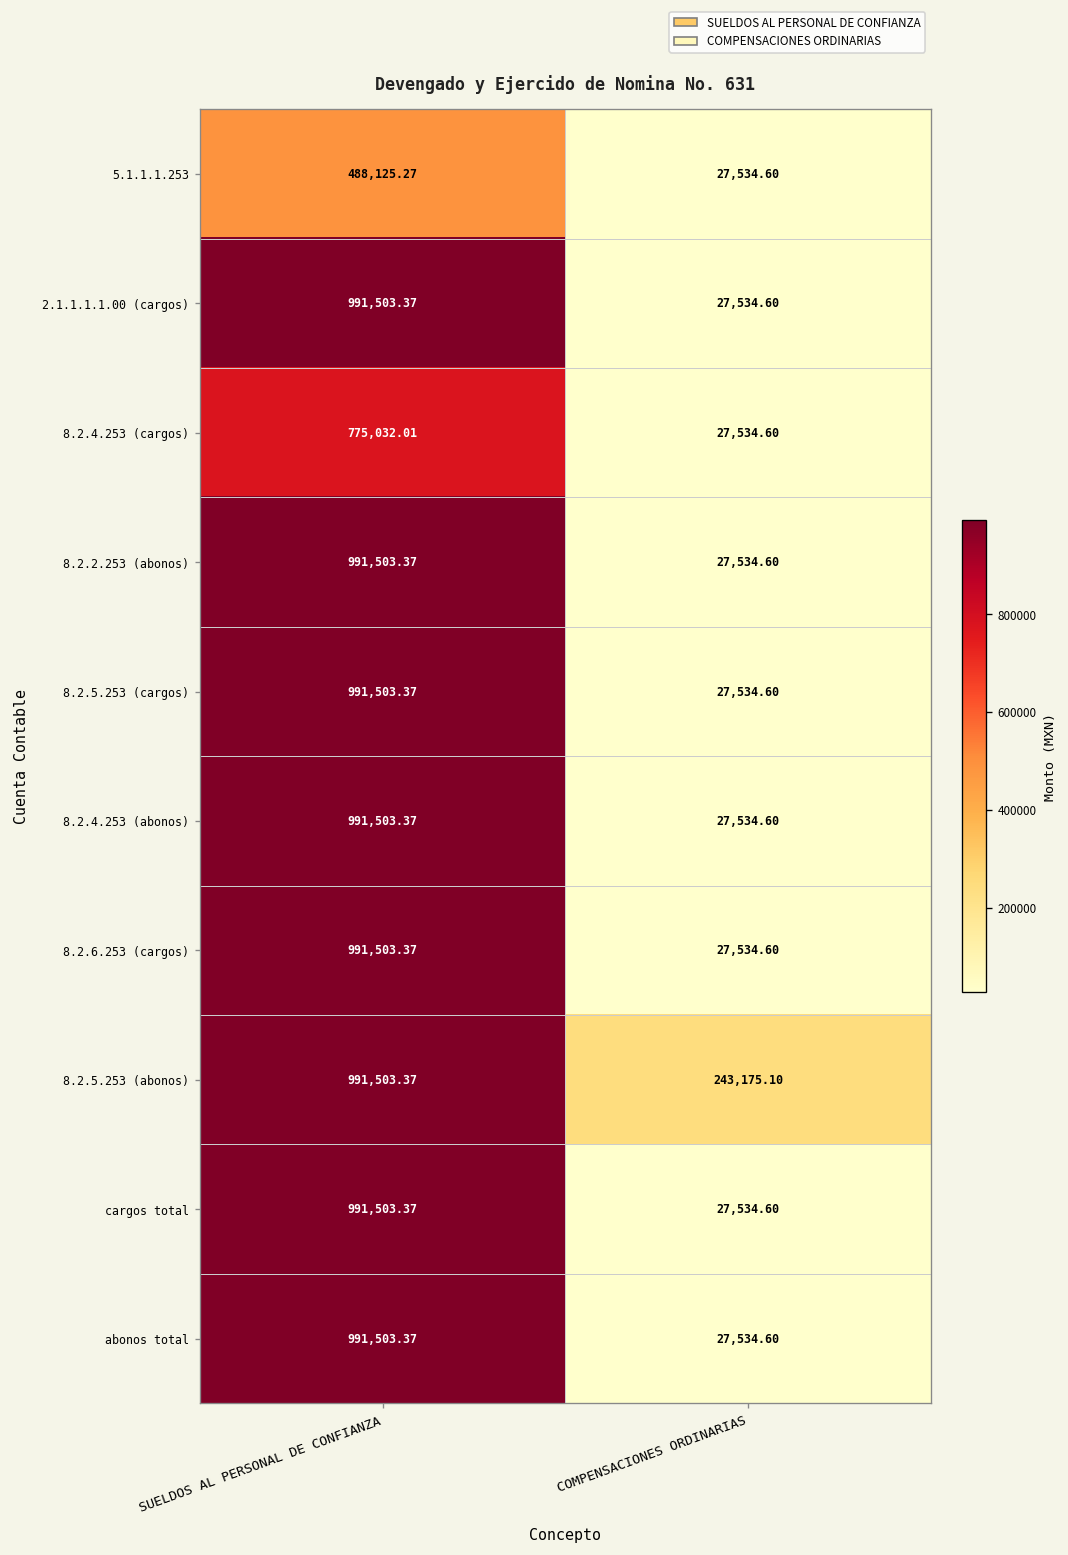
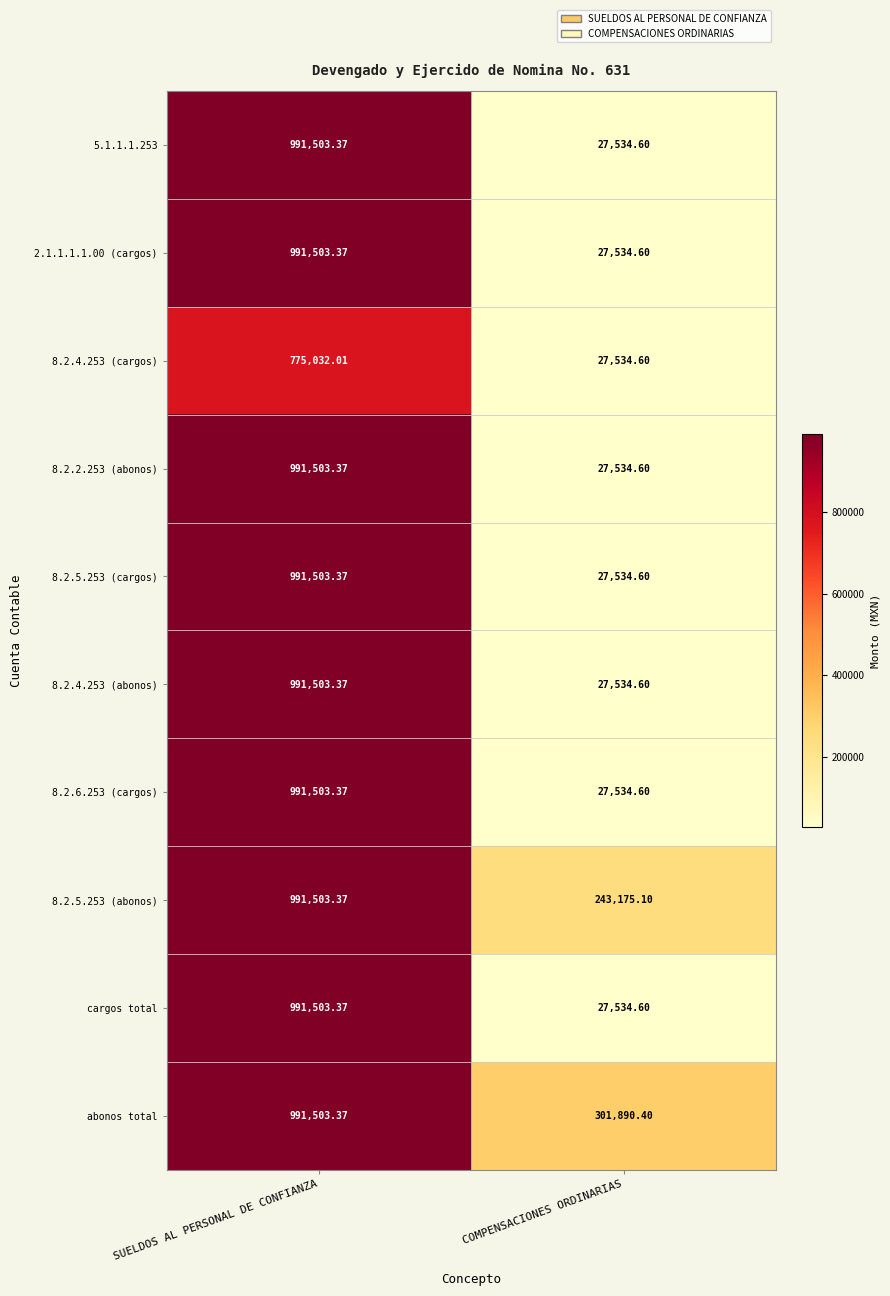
  {
    "5.1.1.1.253": {
-     "SUELDOS AL PERSONAL DE CONFIANZA": "488,125.27",
+     "SUELDOS AL PERSONAL DE CONFIANZA": "991,503.37",
      "COMPENSACIONES ORDINARIAS": "27,534.60"
    },
    "2.1.1.1.1.00 (cargos)": {
      "SUELDOS AL PERSONAL DE CONFIANZA": "991,503.37",
      "COMPENSACIONES ORDINARIAS": "27,534.60"
    },
    "8.2.4.253 (cargos)": {
      "SUELDOS AL PERSONAL DE CONFIANZA": "775,032.01",
      "COMPENSACIONES ORDINARIAS": "27,534.60"
    },
    "8.2.2.253 (abonos)": {
      "SUELDOS AL PERSONAL DE CONFIANZA": "991,503.37",
      "COMPENSACIONES ORDINARIAS": "27,534.60"
    },
    "8.2.5.253 (cargos)": {
      "SUELDOS AL PERSONAL DE CONFIANZA": "991,503.37",
      "COMPENSACIONES ORDINARIAS": "27,534.60"
    },
    "8.2.4.253 (abonos)": {
      "SUELDOS AL PERSONAL DE CONFIANZA": "991,503.37",
      "COMPENSACIONES ORDINARIAS": "27,534.60"
    },
    "8.2.6.253 (cargos)": {
      "SUELDOS AL PERSONAL DE CONFIANZA": "991,503.37",
      "COMPENSACIONES ORDINARIAS": "27,534.60"
    },
    "8.2.5.253 (abonos)": {
      "SUELDOS AL PERSONAL DE CONFIANZA": "991,503.37",
      "COMPENSACIONES ORDINARIAS": "243,175.10"
    },
    "cargos total": {
      "SUELDOS AL PERSONAL DE CONFIANZA": "991,503.37",
      "COMPENSACIONES ORDINARIAS": "27,534.60"
    },
    "abonos total": {
      "SUELDOS AL PERSONAL DE CONFIANZA": "991,503.37",
-     "COMPENSACIONES ORDINARIAS": "27,534.60"
+     "COMPENSACIONES ORDINARIAS": "301,890.40"
    }
  }
